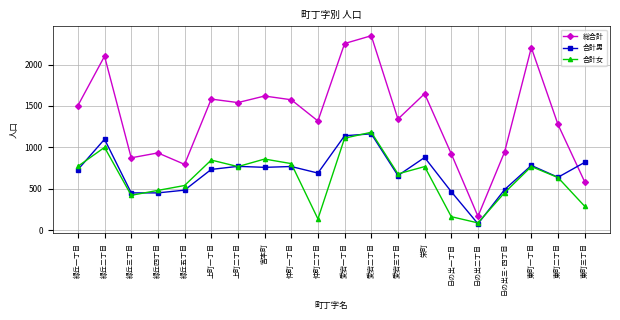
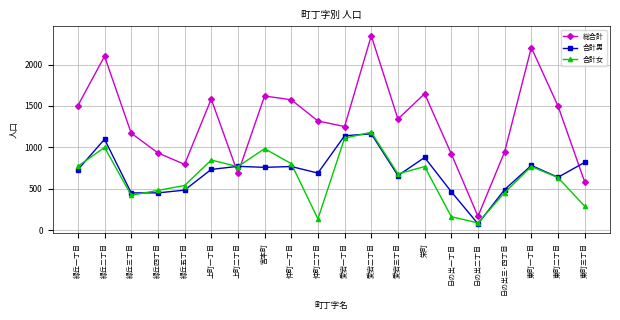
  {
    "総合計": {
      "緑丘一丁目": 1500,
      "緑丘二丁目": 2100,
-     "緑丘三丁目": 900,
+     "緑丘三丁目": 1200,
      "緑丘四丁目": 900,
      "緑丘五丁目": 800,
      "上町一丁目": 1600,
-     "上町二丁目": 1500,
+     "上町二丁目": 700,
      "宮本町": 1600,
      "仲町一丁目": 1600,
      "仲町二丁目": 1300,
-     "愛宕一丁目": 2300,
+     "愛宕一丁目": 1300,
      "愛宕二丁目": 2300,
      "愛宕三丁目": 1300,
      "栄町": 1600,
      "日の出一丁目": 900,
      "日の出二丁目": 200,
      "日の出三･四丁目": 900,
      "東町一丁目": 2200,
-     "東町二丁目": 1300,
+     "東町二丁目": 1500,
      "東町三丁目": 600
    },
    "合計男": {
      "緑丘一丁目": 700,
      "緑丘二丁目": 1100,
      "緑丘五丁目": 500,
      "上町一丁目": 700,
      "宮本町": 800,
      "仲町一丁目": 800,
      "仲町二丁目": 700,
      "栄町": 900,
      "日の出一丁目": 500,
      "日の出三･四丁目": 500,
      "東町三丁目": 800
    },
    "合計女": {
      "緑丘一丁目": 800,
      "緑丘二丁目": 1000,
      "緑丘五丁目": 500,
      "上町一丁目": 800,
-     "宮本町": 900,
+     "宮本町": 1000,
      "仲町一丁目": 800,
      "仲町二丁目": 100,
      "栄町": 800,
      "日の出一丁目": 200,
      "日の出三･四丁目": 500,
      "東町三丁目": 300
    }
  }
